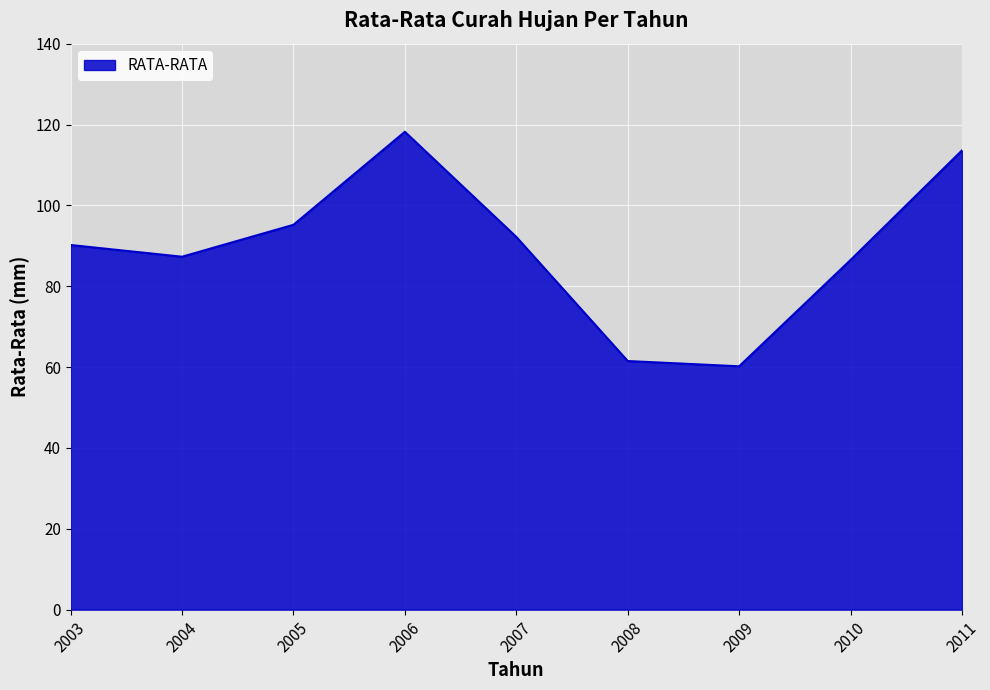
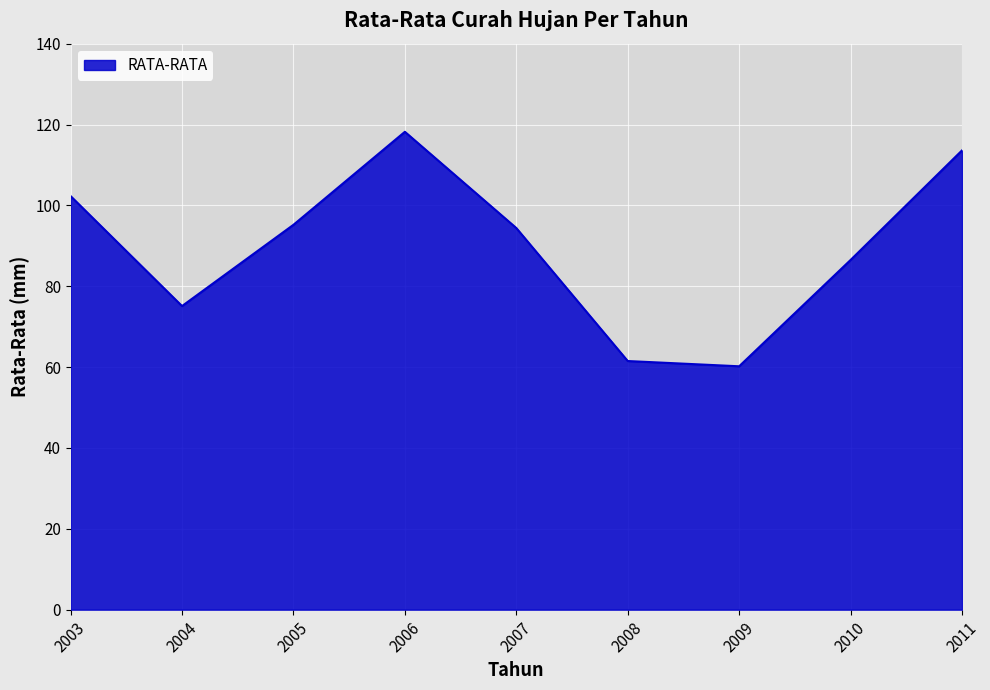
  {
-   "2003": 90,
-   "2004": 87,
+   "2003": 102,
+   "2004": 75,
    "2005": 95,
    "2006": 118,
-   "2007": 92,
+   "2007": 94,
    "2008": 62,
    "2009": 60,
    "2010": 87,
    "2011": 114
  }
